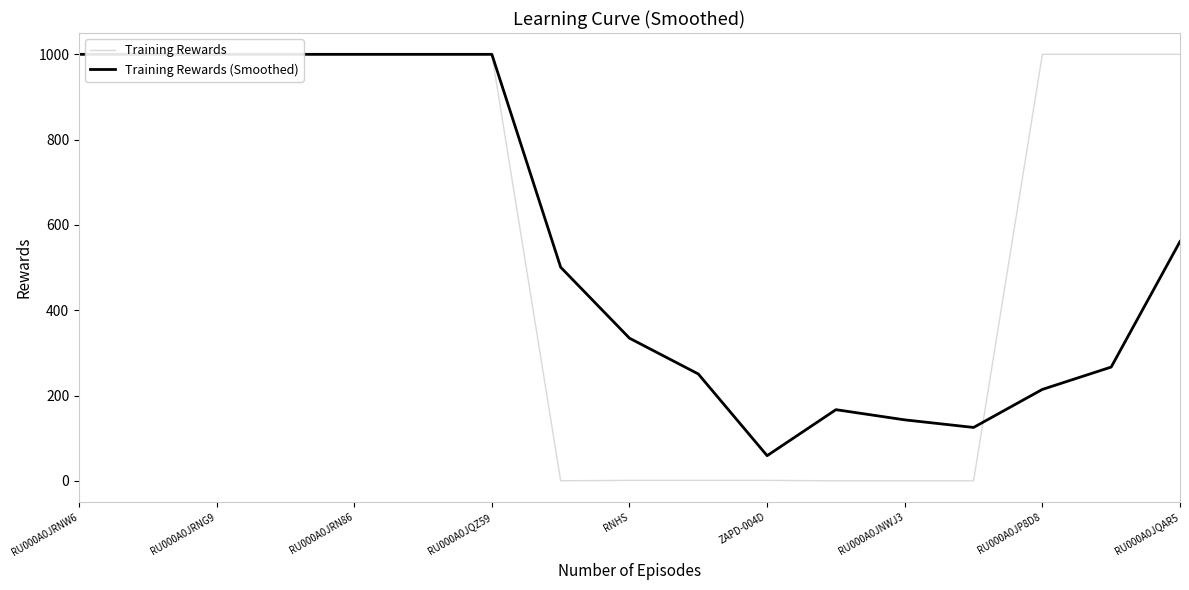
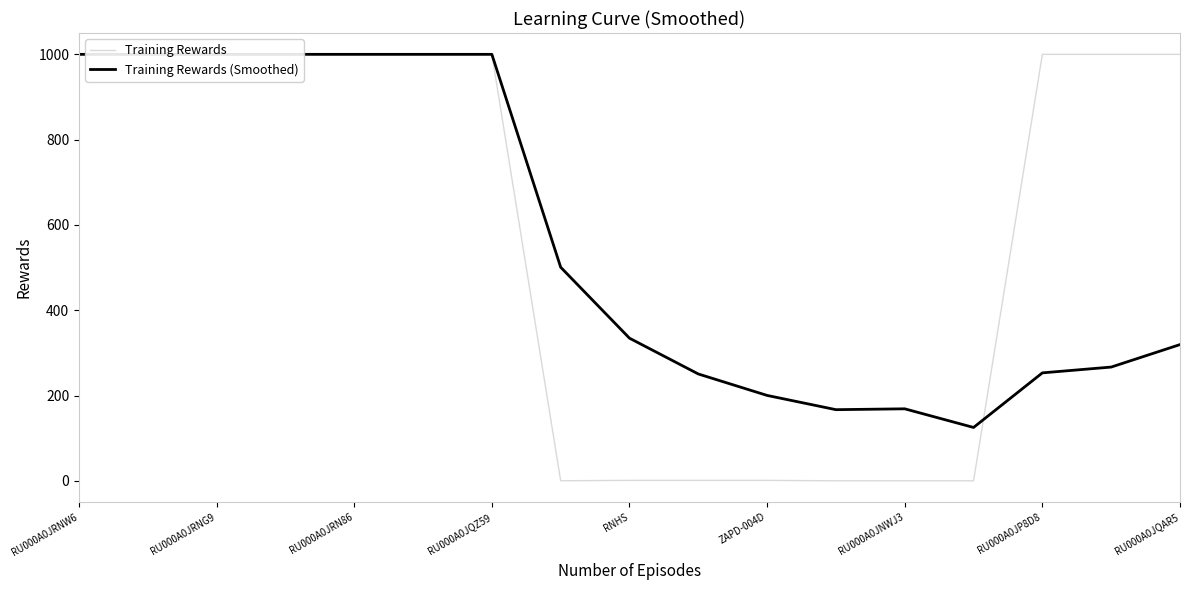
  {
    "Training Rewards": {
      "RNHS": 0,
      "ZAPD-004D": 0,
      "RU000A0JNWJ3": 0,
      "RU000A0JP8D8": 1000,
      "RU000A0JQAR5": 1000
    },
    "Training Rewards (Smoothed)": {
      "RNHS": 330,
-     "ZAPD-004D": 60,
-     "RU000A0JNWJ3": 140,
-     "RU000A0JP8D8": 210,
-     "RU000A0JQAR5": 560
+     "ZAPD-004D": 200,
+     "RU000A0JNWJ3": 170,
+     "RU000A0JP8D8": 250,
+     "RU000A0JQAR5": 320
    }
  }
